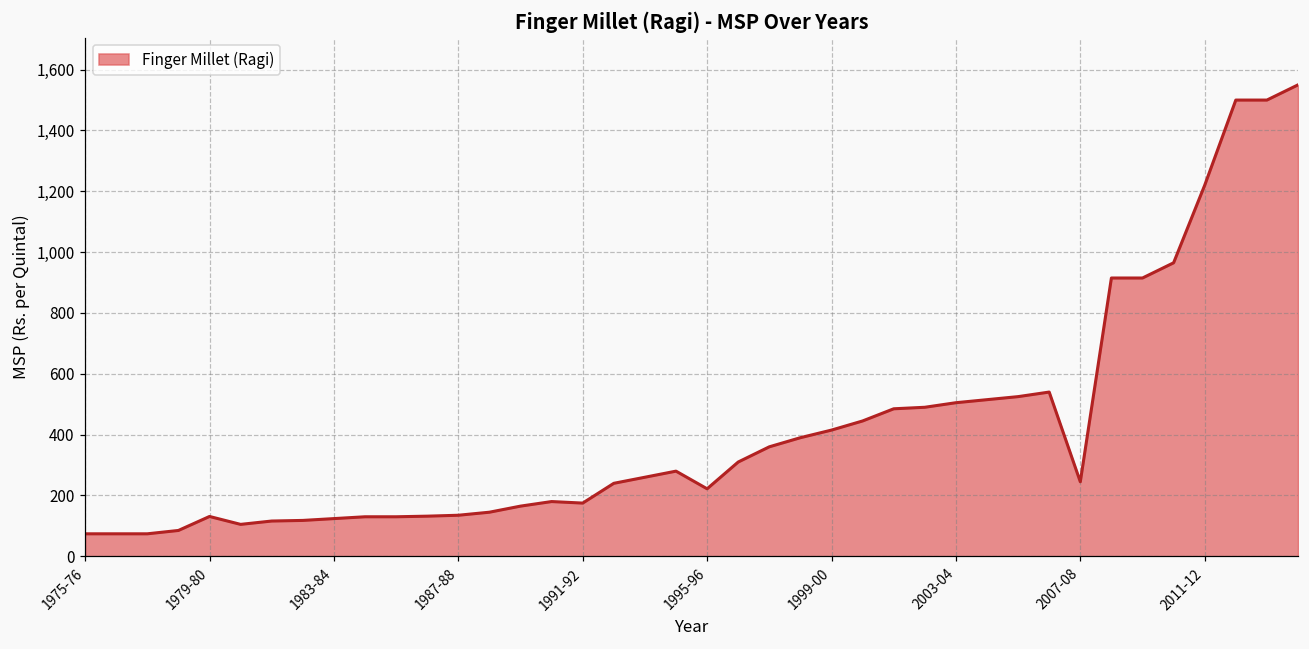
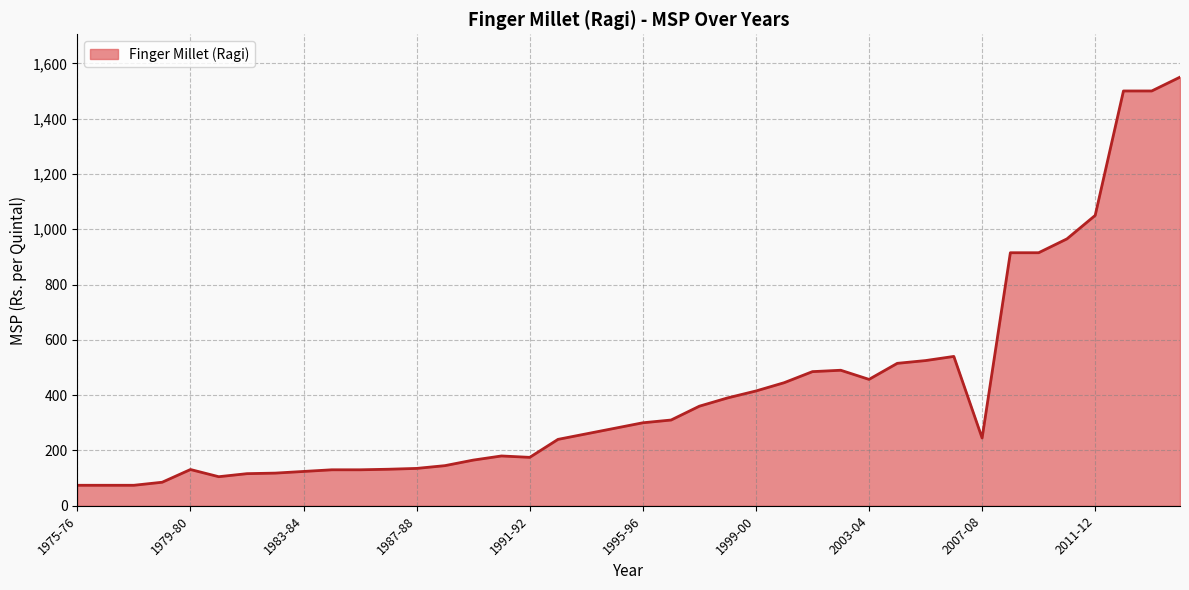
  {
    "1975-76": "70",
    "1979-80": "130",
    "1983-84": "120",
    "1987-88": "140",
    "1991-92": "180",
-   "1995-96": "220",
+   "1995-96": "300",
    "1999-00": "420",
-   "2003-04": "510",
+   "2003-04": "460",
    "2007-08": "250",
-   "2011-12": "1,220"
+   "2011-12": "1,050"
  }
